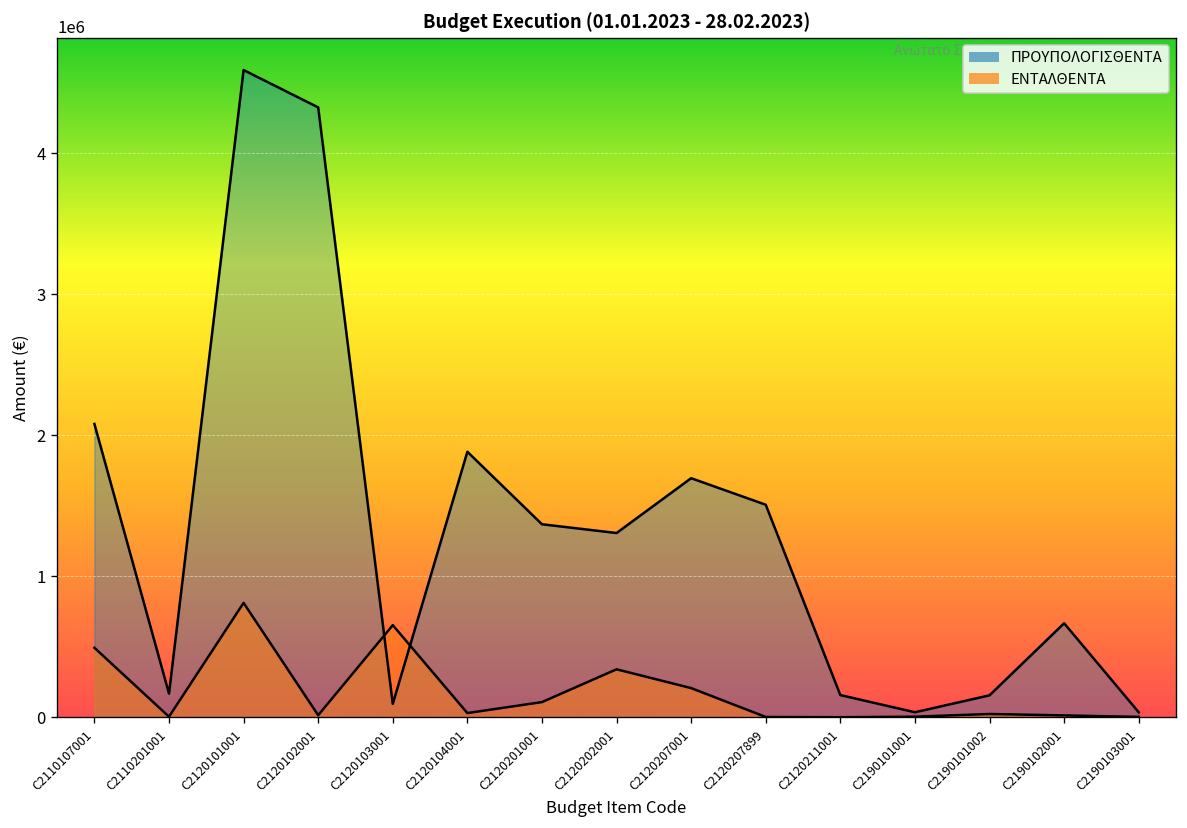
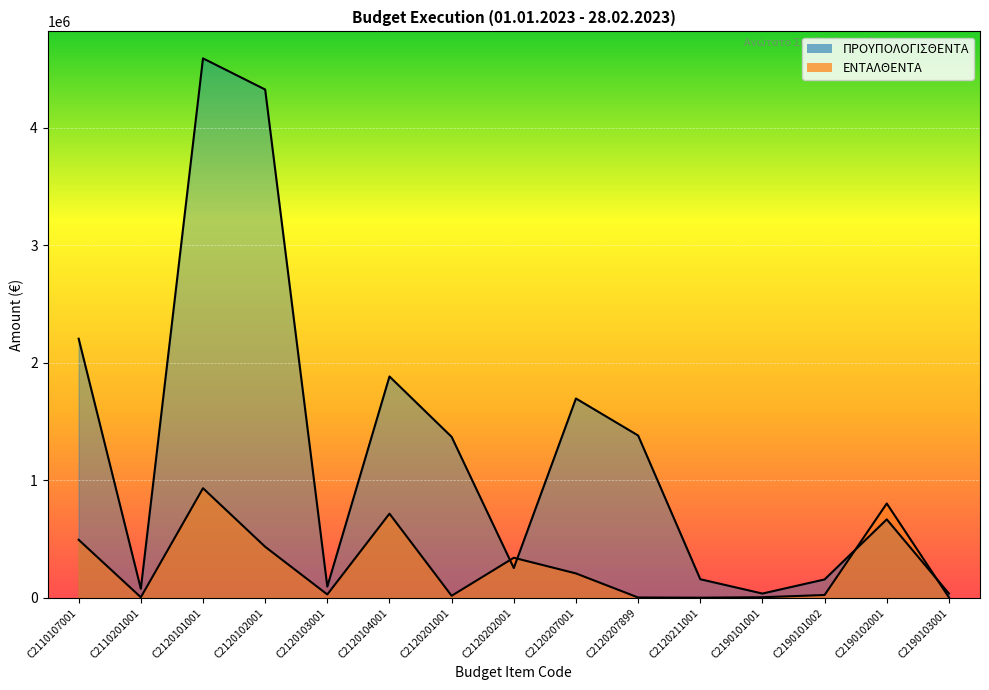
  {
    "ΠΡΟΥΠΟΛΟΓΙΣΘΕΝΤΑ": {
-     "C2110107001": 2080000,
-     "C2110201001": 170000,
+     "C2110107001": 2200000,
+     "C2110201001": 80000,
      "C2120101001": 4590000,
      "C2120102001": 4320000,
      "C2120103001": 100000,
      "C2120104001": 1880000,
      "C2120201001": 1370000,
-     "C2120202001": 1310000,
+     "C2120202001": 250000,
      "C2120207001": 1700000,
-     "C2120207899": 1510000,
+     "C2120207899": 1380000,
      "C2120211001": 160000,
      "C2190101001": 40000,
      "C2190101002": 160000,
      "C2190102001": 670000,
      "C2190103001": 40000
    },
    "ΕΝΤΑΛΘΕΝΤΑ": {
      "C2110107001": 490000,
      "C2110201001": 0,
-     "C2120101001": 810000,
-     "C2120102001": 10000,
-     "C2120103001": 650000,
-     "C2120104001": 30000,
-     "C2120201001": 110000,
+     "C2120101001": 930000,
+     "C2120102001": 430000,
+     "C2120103001": 30000,
+     "C2120104001": 720000,
+     "C2120201001": 20000,
      "C2120202001": 340000,
      "C2120207001": 210000,
      "C2120207899": 0,
      "C2120211001": 0,
      "C2190101001": 0,
      "C2190101002": 20000,
-     "C2190102001": 10000,
+     "C2190102001": 800000,
      "C2190103001": 0
    }
  }
